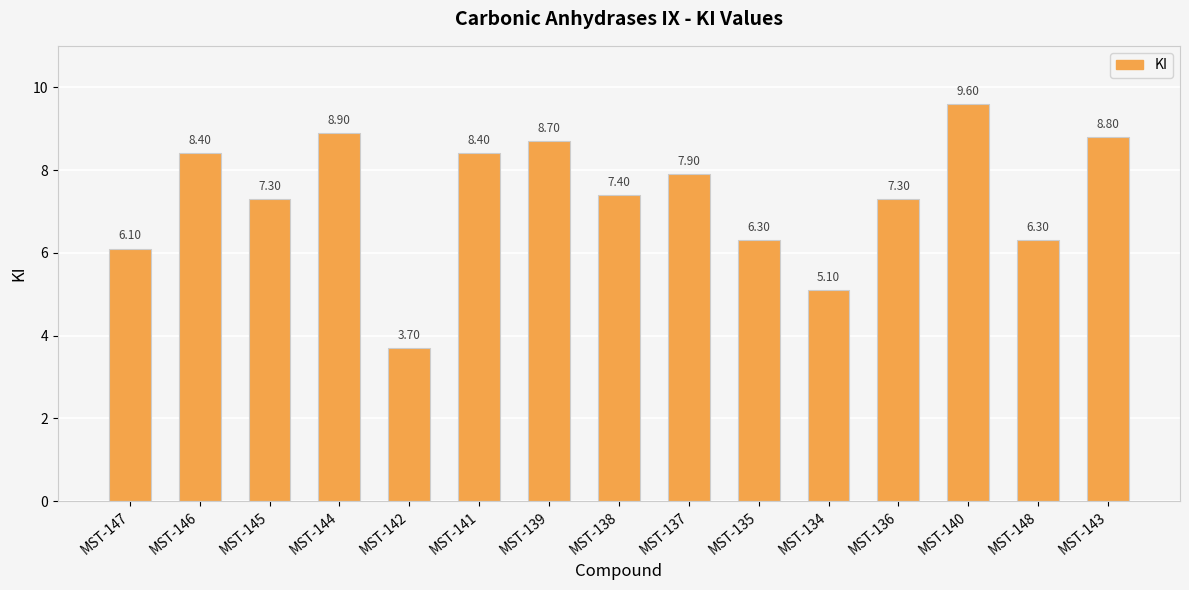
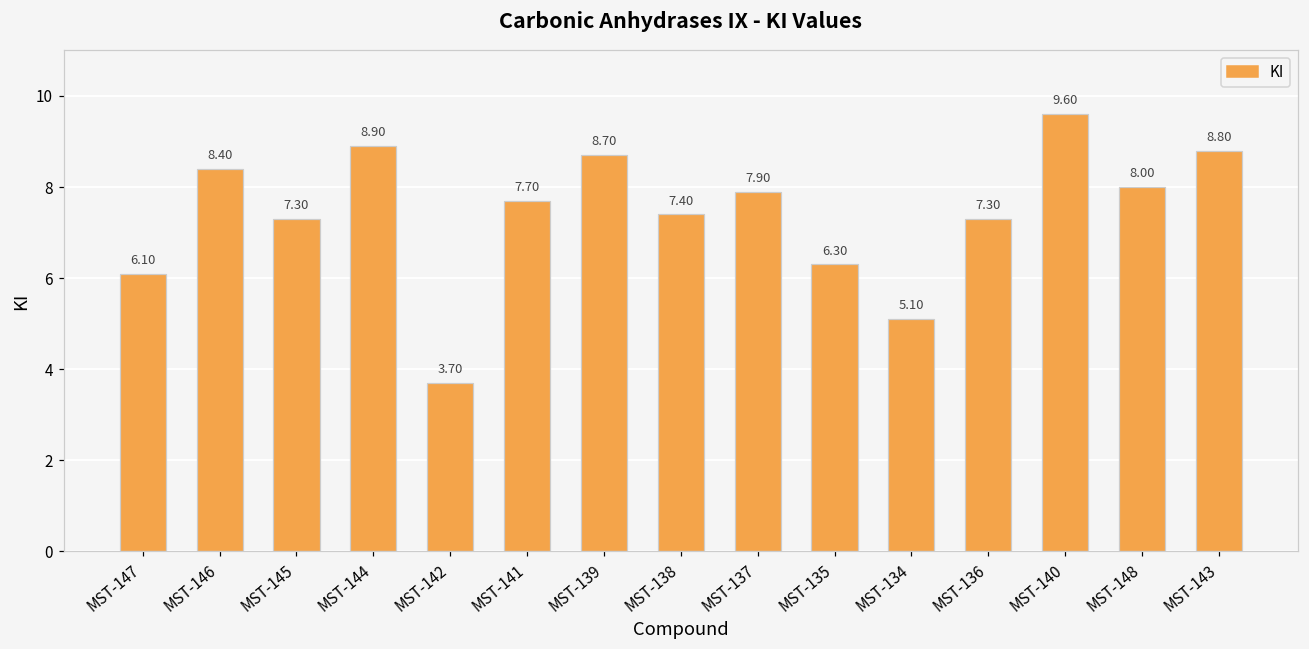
  {
    "MST-147": 6.10,
    "MST-146": 8.40,
    "MST-145": 7.30,
    "MST-144": 8.90,
    "MST-142": 3.70,
-   "MST-141": 8.40,
+   "MST-141": 7.70,
    "MST-139": 8.70,
    "MST-138": 7.40,
    "MST-137": 7.90,
    "MST-135": 6.30,
    "MST-134": 5.10,
    "MST-136": 7.30,
    "MST-140": 9.60,
-   "MST-148": 6.30,
+   "MST-148": 8.00,
    "MST-143": 8.80
  }
